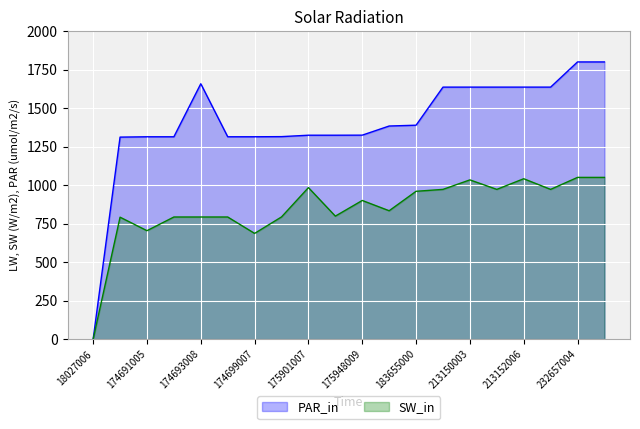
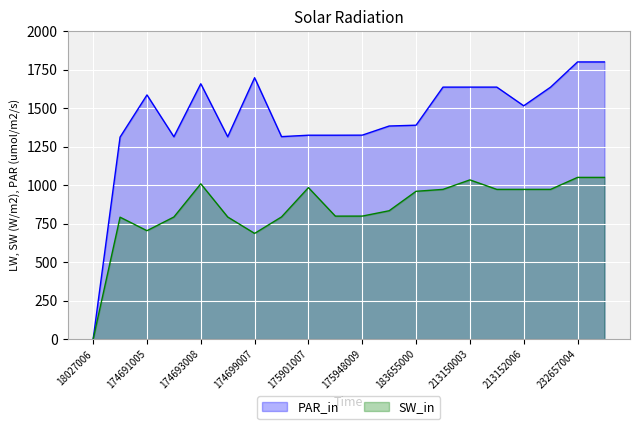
  {
    "PAR_in": {
-     "174691005": 1310,
+     "174691005": 1590,
      "174693008": 1660,
-     "174699007": 1310,
+     "174699007": 1700,
      "175901007": 1320,
      "175948009": 1320,
      "183655000": 1390,
      "213150003": 1640,
-     "213152006": 1640,
+     "213152006": 1520,
      "232657004": 1800
    },
    "SW_in": {
      "174691005": 700,
-     "174693008": 790,
+     "174693008": 1010,
      "174699007": 690,
      "175901007": 980,
-     "175948009": 900,
+     "175948009": 800,
      "183655000": 960,
      "213150003": 1030,
-     "213152006": 1040,
+     "213152006": 970,
      "232657004": 1050
    }
  }
